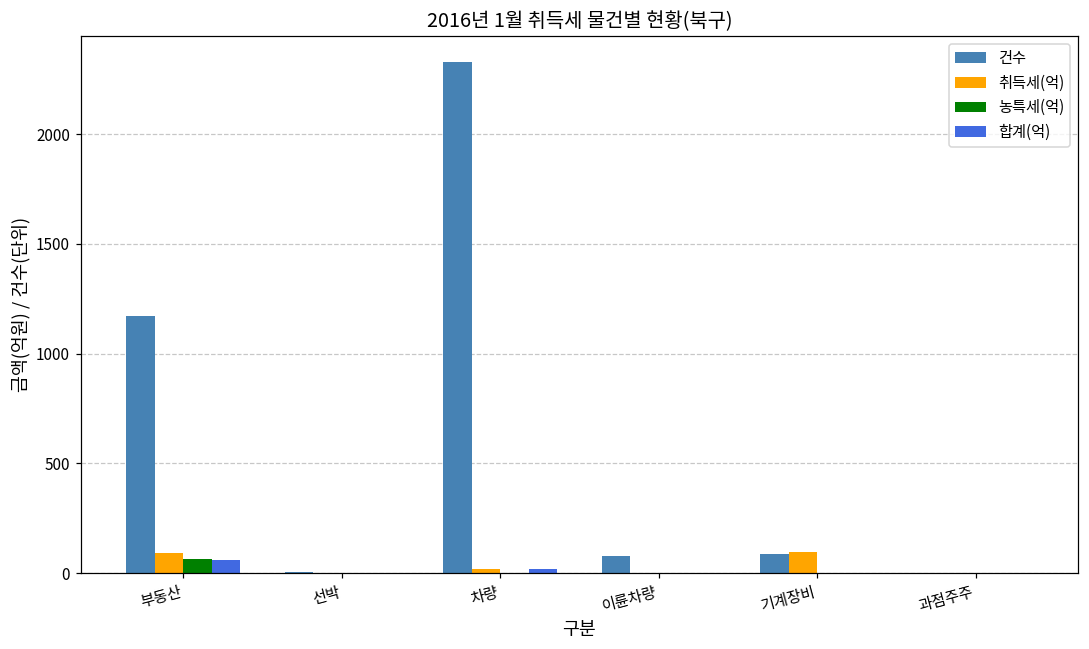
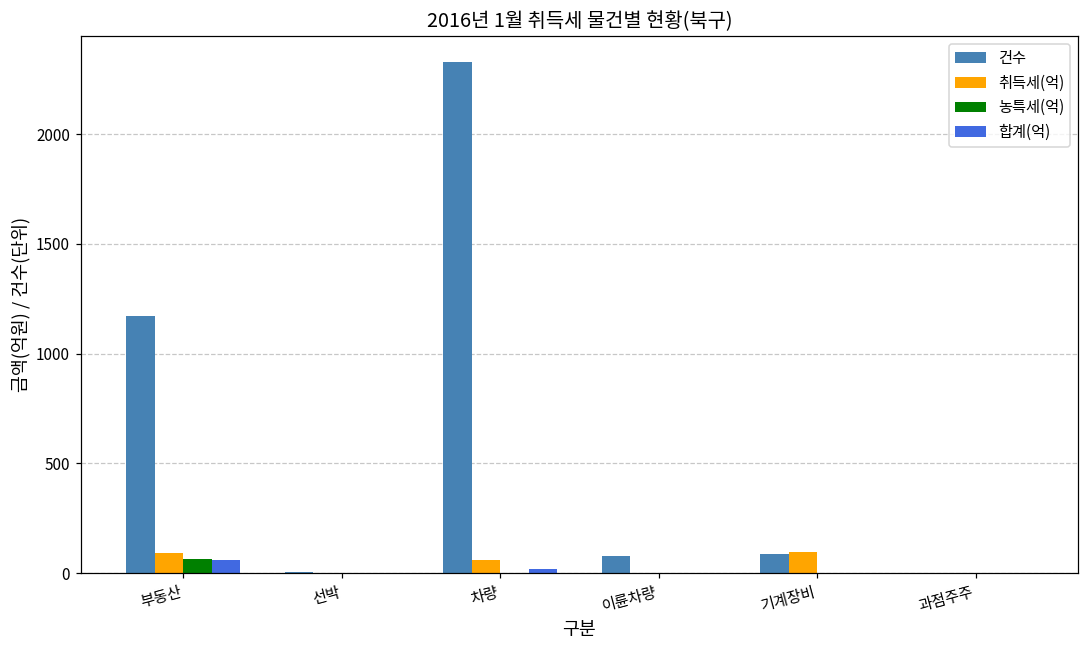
  {
    "취득세(억)": {
      "부동산": 90,
-     "차량": 20,
+     "차량": 60,
      "기계장비": 90
    },
    "농특세(억)": {
      "부동산": 60,
      "이륜차량": 0
    }
  }
